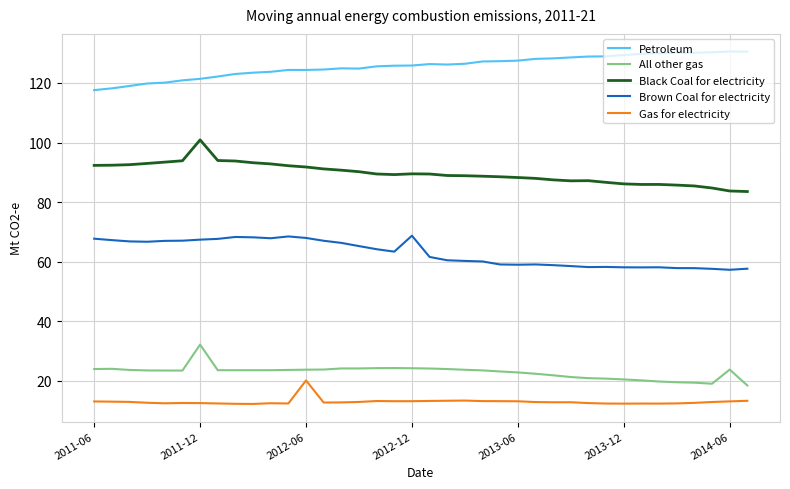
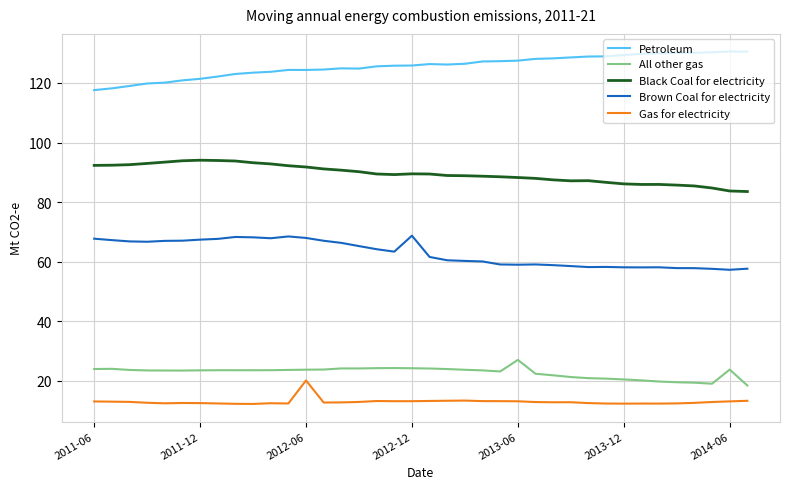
  {
    "Petroleum": {
      "2011-06": 118,
      "2011-12": 121,
      "2012-06": 124,
      "2012-12": 126,
      "2013-06": 128
    },
    "All other gas": {
      "2011-06": 24,
-     "2011-12": 32,
+     "2011-12": 24,
      "2012-06": 24,
      "2012-12": 24,
-     "2013-06": 23,
+     "2013-06": 27,
      "2013-12": 20,
      "2014-06": 24
    },
    "Black Coal for electricity": {
      "2011-06": 92,
-     "2011-12": 101,
+     "2011-12": 94,
      "2012-06": 92,
      "2012-12": 90,
      "2013-06": 88,
      "2013-12": 86,
      "2014-06": 84
    },
    "Brown Coal for electricity": {
      "2011-06": 68,
      "2011-12": 67,
      "2012-06": 68,
      "2012-12": 69,
      "2013-06": 59,
      "2013-12": 58,
      "2014-06": 57
    },
    "Gas for electricity": {
      "2011-06": 13,
      "2011-12": 13,
      "2012-06": 20,
      "2012-12": 13,
      "2013-06": 13,
      "2013-12": 12,
      "2014-06": 13
    }
  }
